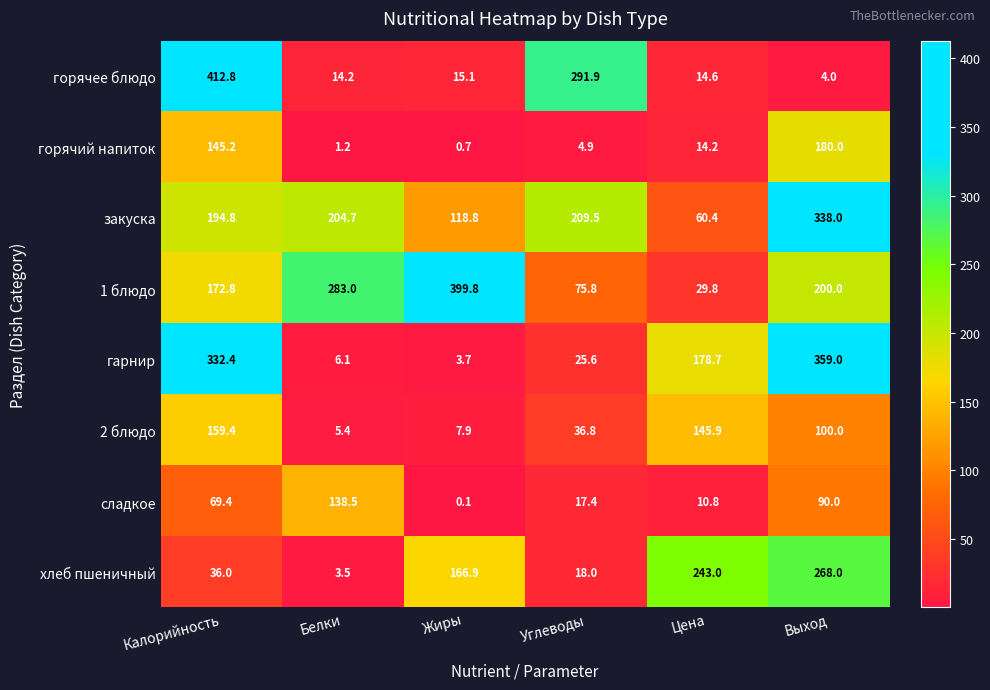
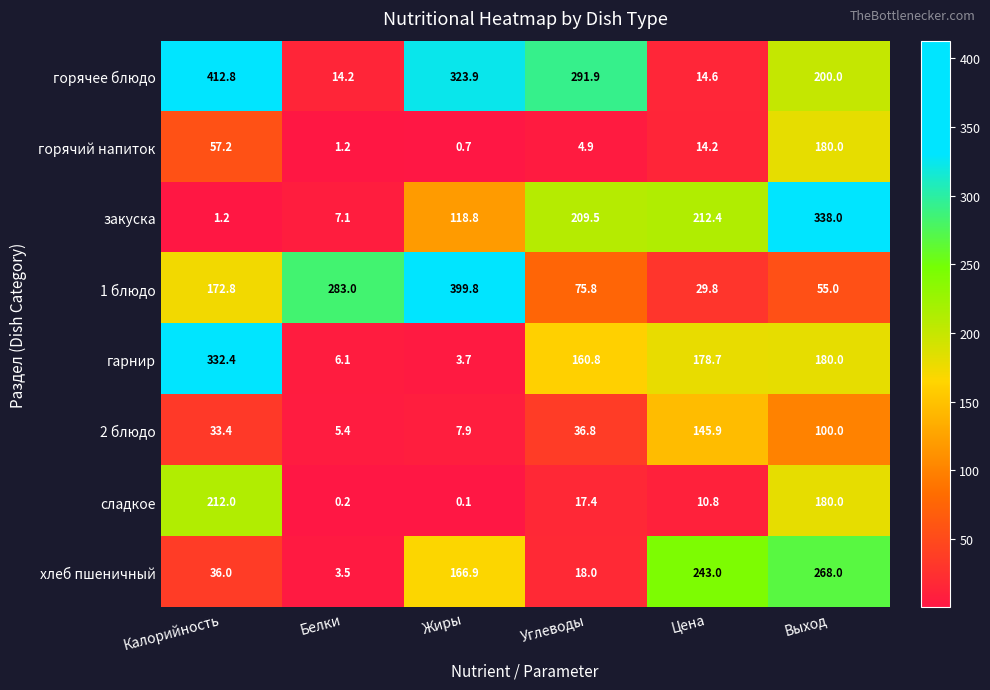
  {
    "горячее блюдо": {
      "Калорийность": 412.8,
      "Белки": 14.2,
-     "Жиры": 15.1,
+     "Жиры": 323.9,
      "Углеводы": 291.9,
      "Цена": 14.6,
-     "Выход": 4.0
+     "Выход": 200.0
    },
    "горячий напиток": {
-     "Калорийность": 145.2,
+     "Калорийность": 57.2,
      "Белки": 1.2,
      "Жиры": 0.7,
      "Углеводы": 4.9,
      "Цена": 14.2,
      "Выход": 180.0
    },
    "закуска": {
-     "Калорийность": 194.8,
-     "Белки": 204.7,
+     "Калорийность": 1.2,
+     "Белки": 7.1,
      "Жиры": 118.8,
      "Углеводы": 209.5,
-     "Цена": 60.4,
+     "Цена": 212.4,
      "Выход": 338.0
    },
    "1 блюдо": {
      "Калорийность": 172.8,
      "Белки": 283.0,
      "Жиры": 399.8,
      "Углеводы": 75.8,
      "Цена": 29.8,
-     "Выход": 200.0
+     "Выход": 55.0
    },
    "гарнир": {
      "Калорийность": 332.4,
      "Белки": 6.1,
      "Жиры": 3.7,
-     "Углеводы": 25.6,
+     "Углеводы": 160.8,
      "Цена": 178.7,
-     "Выход": 359.0
+     "Выход": 180.0
    },
    "2 блюдо": {
-     "Калорийность": 159.4,
+     "Калорийность": 33.4,
      "Белки": 5.4,
      "Жиры": 7.9,
      "Углеводы": 36.8,
      "Цена": 145.9,
      "Выход": 100.0
    },
    "сладкое": {
-     "Калорийность": 69.4,
-     "Белки": 138.5,
+     "Калорийность": 212.0,
+     "Белки": 0.2,
      "Жиры": 0.1,
      "Углеводы": 17.4,
      "Цена": 10.8,
-     "Выход": 90.0
+     "Выход": 180.0
    },
    "хлеб пшеничный": {
      "Калорийность": 36.0,
      "Белки": 3.5,
      "Жиры": 166.9,
      "Углеводы": 18.0,
      "Цена": 243.0,
      "Выход": 268.0
    }
  }
